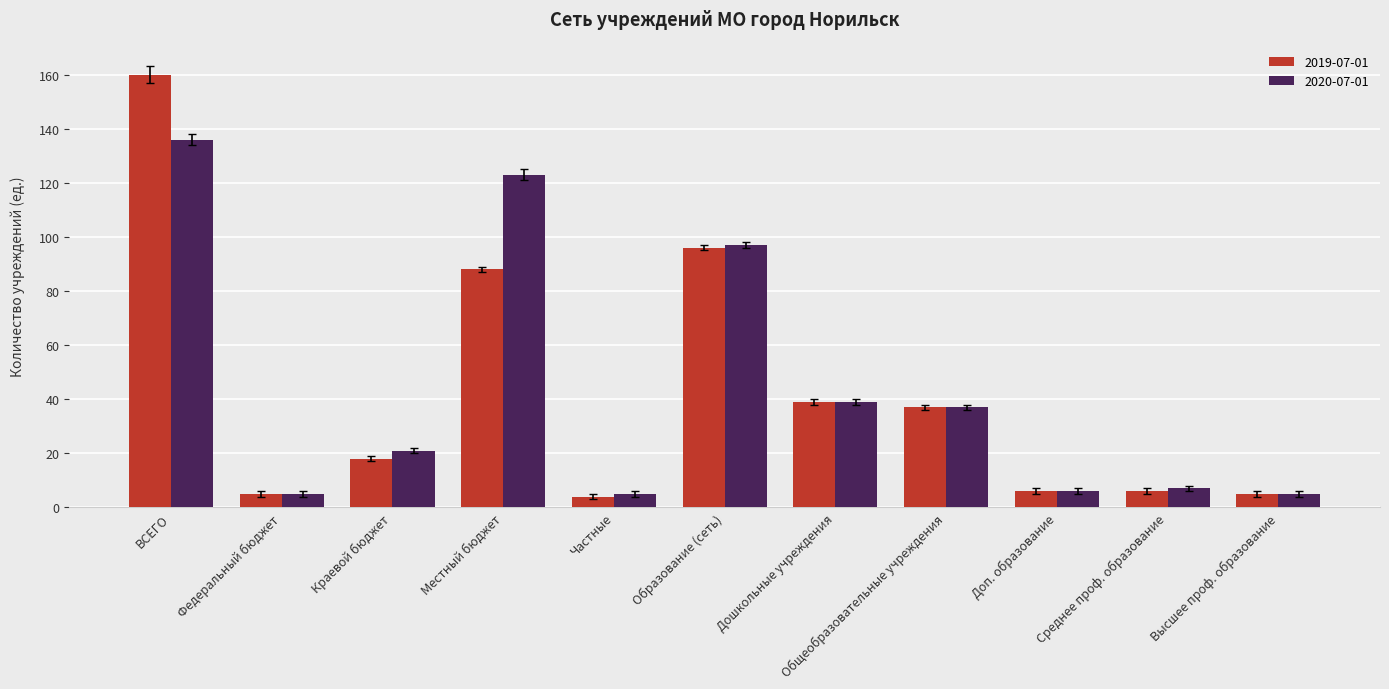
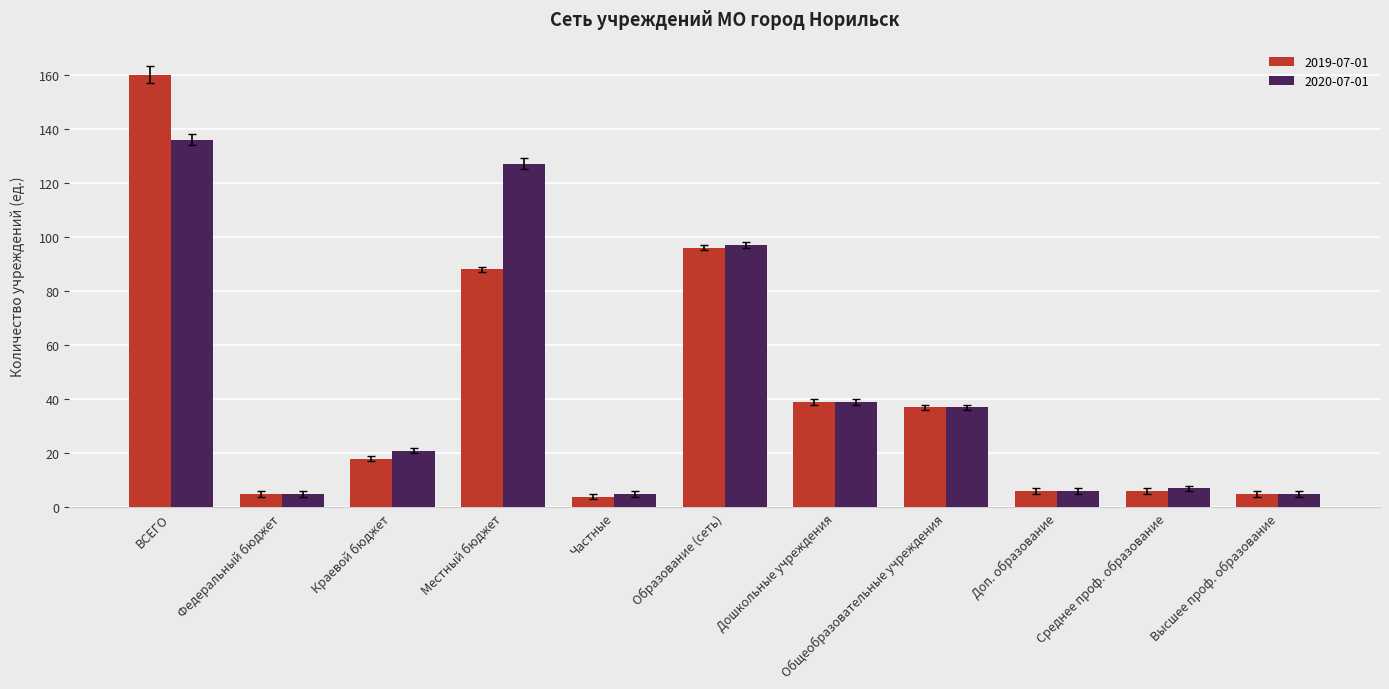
  {
    "2019-07-01": {
      "ВСЕГО": 160,
      "Федеральный бюджет": 5,
      "Краевой бюджет": 18,
      "Местный бюджет": 88,
      "Частные": 4,
      "Образование (сеть)": 96,
      "Дошкольные учреждения": 39,
      "Общеобразовательные учреждения": 37,
      "Доп. образование": 6,
      "Среднее проф. образование": 6,
      "Высшее проф. образование": 5
    },
    "2020-07-01": {
      "ВСЕГО": 136,
      "Федеральный бюджет": 5,
      "Краевой бюджет": 21,
-     "Местный бюджет": 123,
+     "Местный бюджет": 127,
      "Частные": 5,
      "Образование (сеть)": 97,
      "Дошкольные учреждения": 39,
      "Общеобразовательные учреждения": 37,
      "Доп. образование": 6,
      "Среднее проф. образование": 7,
      "Высшее проф. образование": 5
    }
  }
